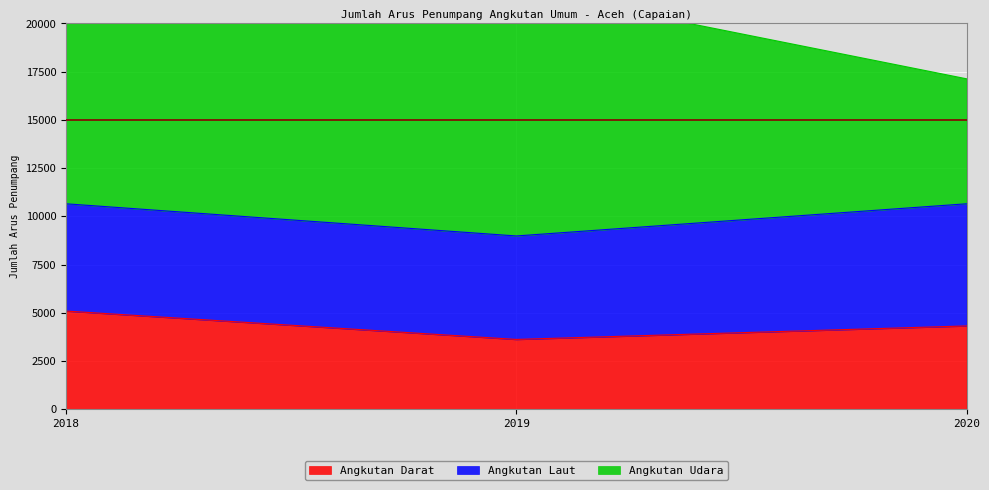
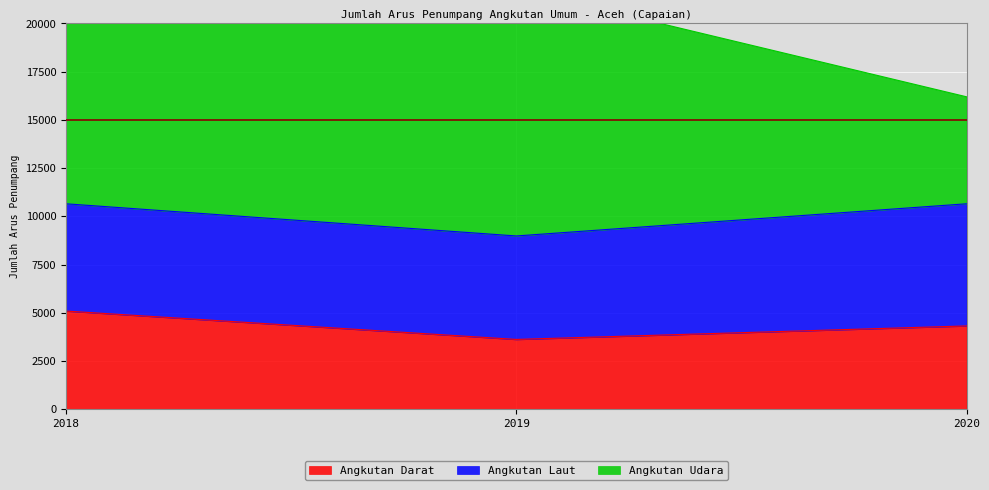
  {
    "Angkutan Darat": {
      "2018": 5100,
      "2019": 3600,
      "2020": 4300
    },
    "Angkutan Laut": {
      "2018": 5600,
      "2019": 5400,
      "2020": 6300
    },
    "Angkutan Udara": {
-     "2020": 6500
+     "2020": 5500
    }
  }
